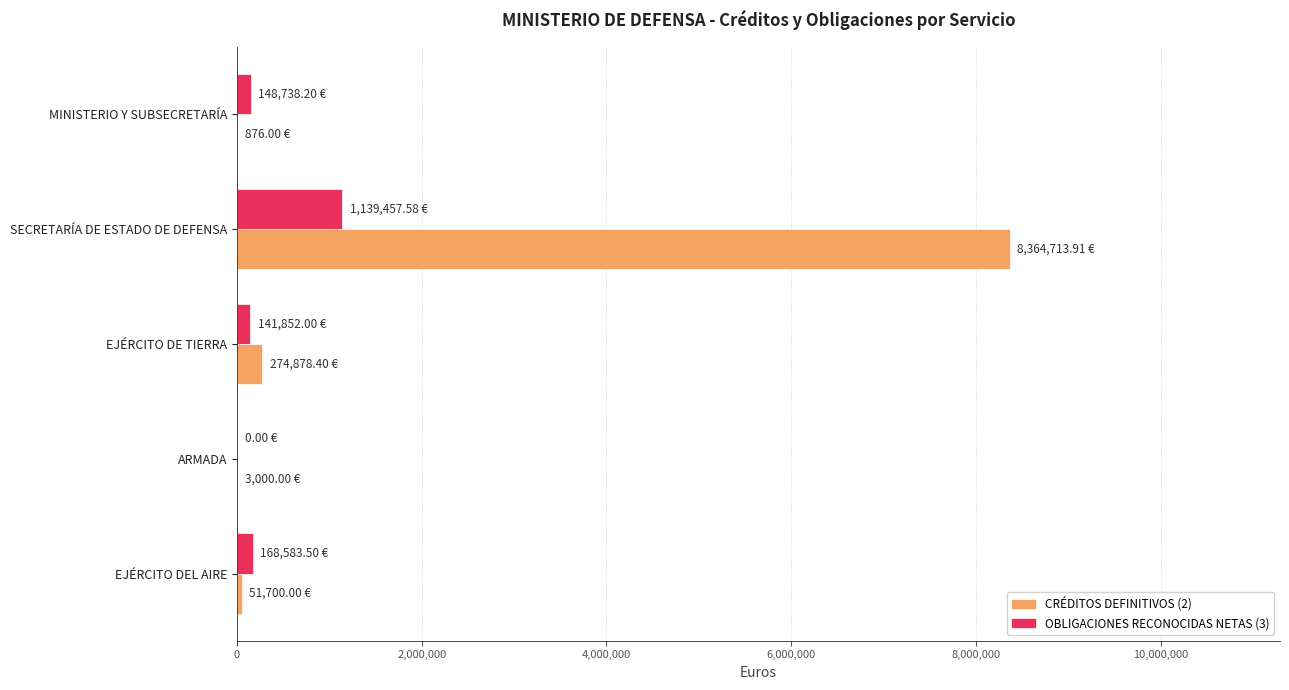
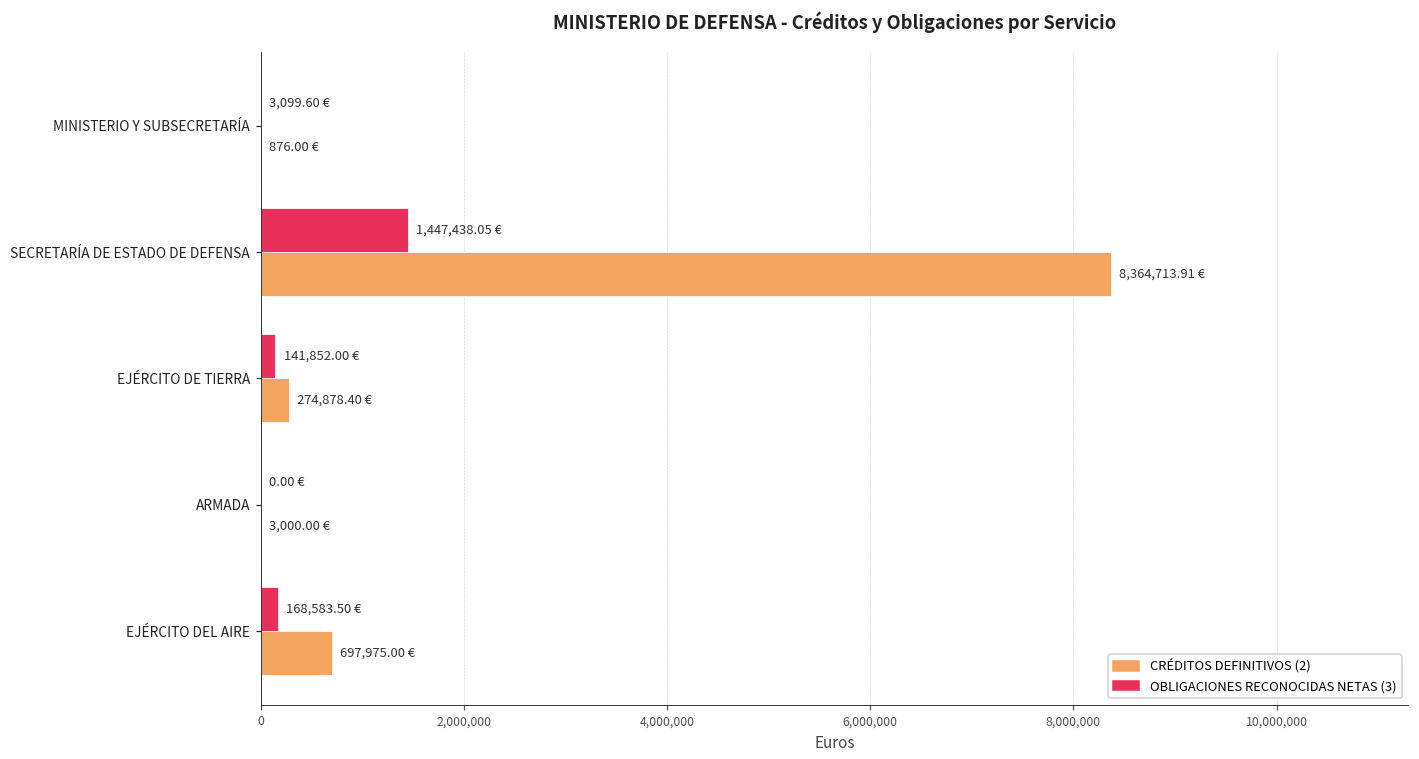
  {
    "CRÉDITOS DEFINITIVOS (2)": {
      "MINISTERIO Y SUBSECRETARÍA": "876.00",
      "SECRETARÍA DE ESTADO DE DEFENSA": "8,364,713.91",
      "EJÉRCITO DE TIERRA": "274,878.40",
      "ARMADA": "3,000.00",
-     "EJÉRCITO DEL AIRE": "51,700.00"
+     "EJÉRCITO DEL AIRE": "697,975.00"
    },
    "OBLIGACIONES RECONOCIDAS NETAS (3)": {
-     "MINISTERIO Y SUBSECRETARÍA": "148,738.20",
-     "SECRETARÍA DE ESTADO DE DEFENSA": "1,139,457.58",
+     "MINISTERIO Y SUBSECRETARÍA": "3,099.60",
+     "SECRETARÍA DE ESTADO DE DEFENSA": "1,447,438.05",
      "EJÉRCITO DE TIERRA": "141,852.00",
      "ARMADA": "0.00",
      "EJÉRCITO DEL AIRE": "168,583.50"
    }
  }
